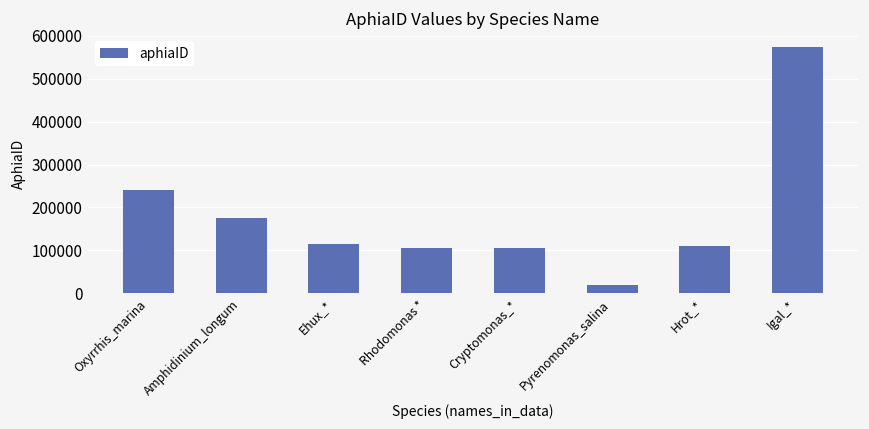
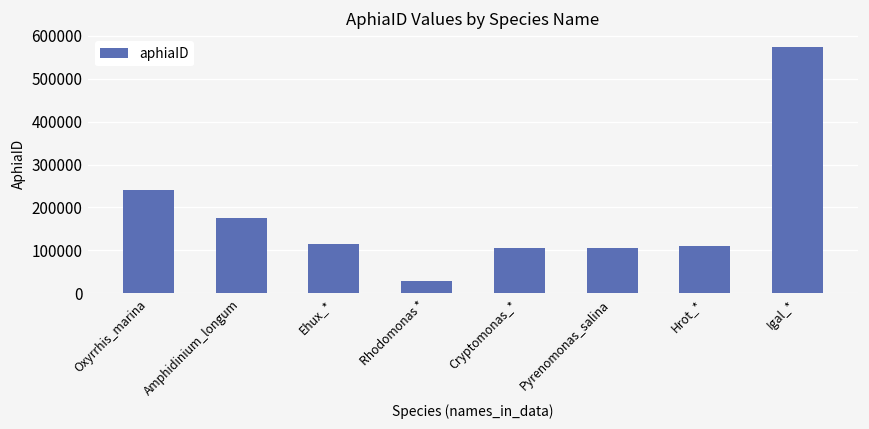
  {
    "Oxyrrhis_marina": 240000,
    "Amphidinium_longum": 180000,
    "Ehux_*": 120000,
-   "Rhodomonas *": 110000,
+   "Rhodomonas *": 30000,
    "Cryptomonas_*": 110000,
-   "Pyrenomonas_salina": 20000,
+   "Pyrenomonas_salina": 110000,
    "Hrot_*": 110000,
    "Igal_*": 570000
  }
